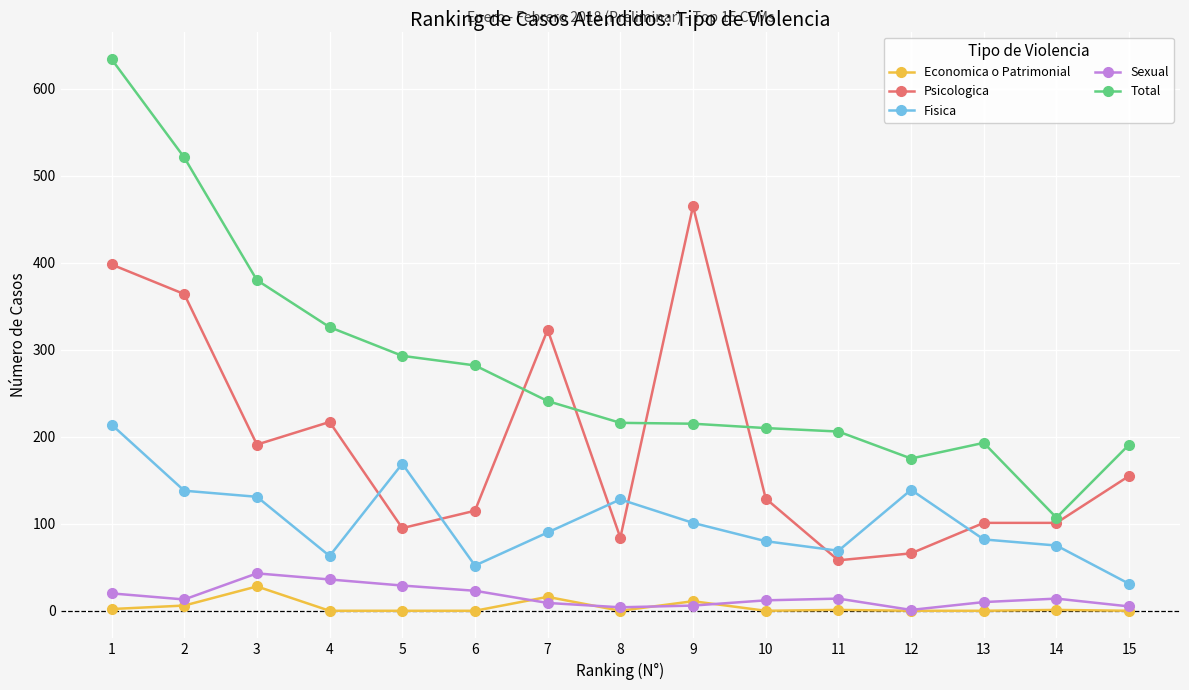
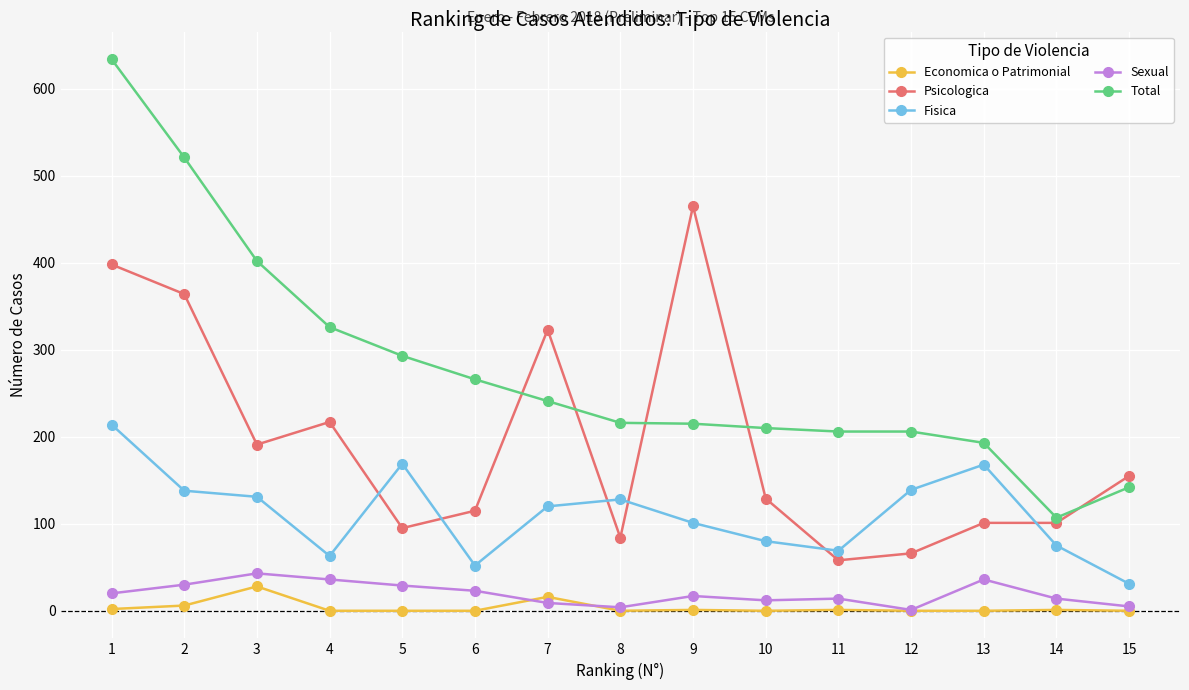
  {
    "Economica o Patrimonial": {
      "1": 0,
      "2": 10,
      "3": 30,
      "4": 0,
      "5": 0,
      "6": 0,
      "7": 20,
      "8": 0,
-     "9": 10,
+     "9": 0,
      "10": 0,
      "11": 0,
      "13": 0,
      "14": 0,
      "15": 0
    },
    "Psicologica": {
      "1": 400,
      "2": 360,
      "3": 190,
      "4": 220,
      "5": 100,
      "6": 120,
      "7": 320,
      "8": 80,
      "9": 470,
      "10": 130,
      "11": 60,
      "12": 70,
      "13": 100,
      "14": 100,
      "15": 160
    },
    "Fisica": {
      "1": 210,
      "2": 140,
      "3": 130,
      "4": 60,
      "5": 170,
      "6": 50,
-     "7": 90,
+     "7": 120,
      "8": 130,
      "9": 100,
      "10": 80,
      "11": 70,
      "12": 140,
-     "13": 80,
+     "13": 170,
      "14": 80,
      "15": 30
    },
    "Sexual": {
      "1": 20,
-     "2": 10,
+     "2": 30,
      "3": 40,
      "4": 40,
      "5": 30,
      "6": 20,
      "7": 10,
      "8": 0,
-     "9": 10,
+     "9": 20,
      "10": 10,
      "11": 10,
-     "13": 10,
+     "13": 40,
      "14": 10,
      "15": 10
    },
    "Total": {
      "1": 630,
      "2": 520,
-     "3": 380,
+     "3": 400,
      "4": 330,
      "5": 290,
-     "6": 280,
+     "6": 270,
      "7": 240,
      "8": 220,
      "9": 220,
      "10": 210,
      "11": 210,
-     "12": 180,
+     "12": 210,
      "13": 190,
      "14": 110,
-     "15": 190
+     "15": 140
    }
  }
